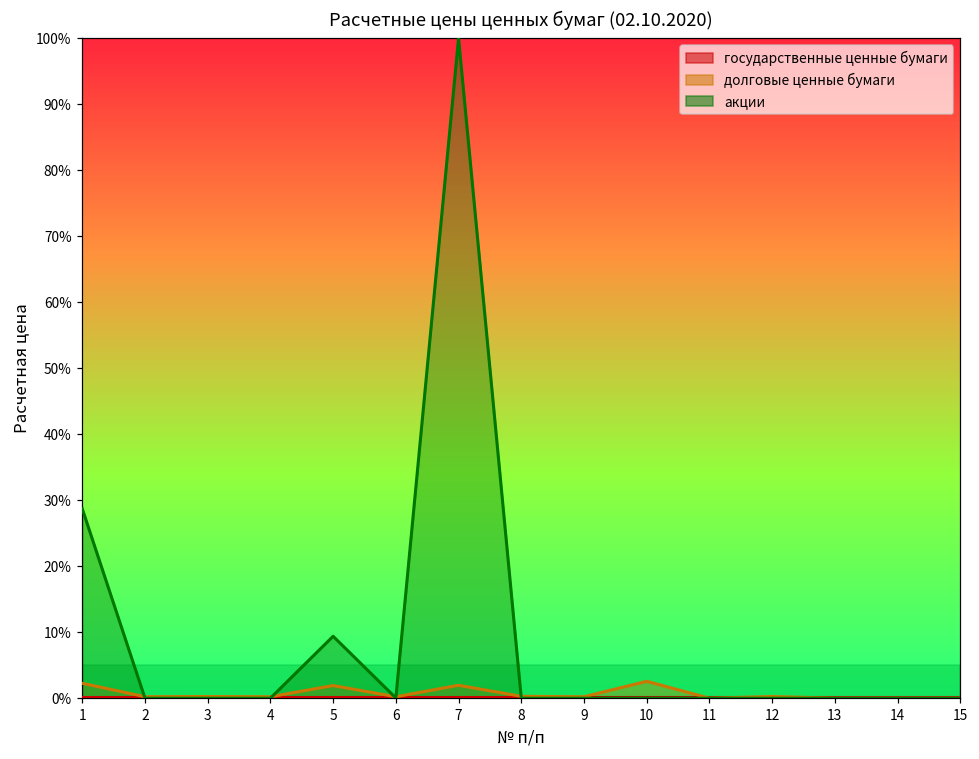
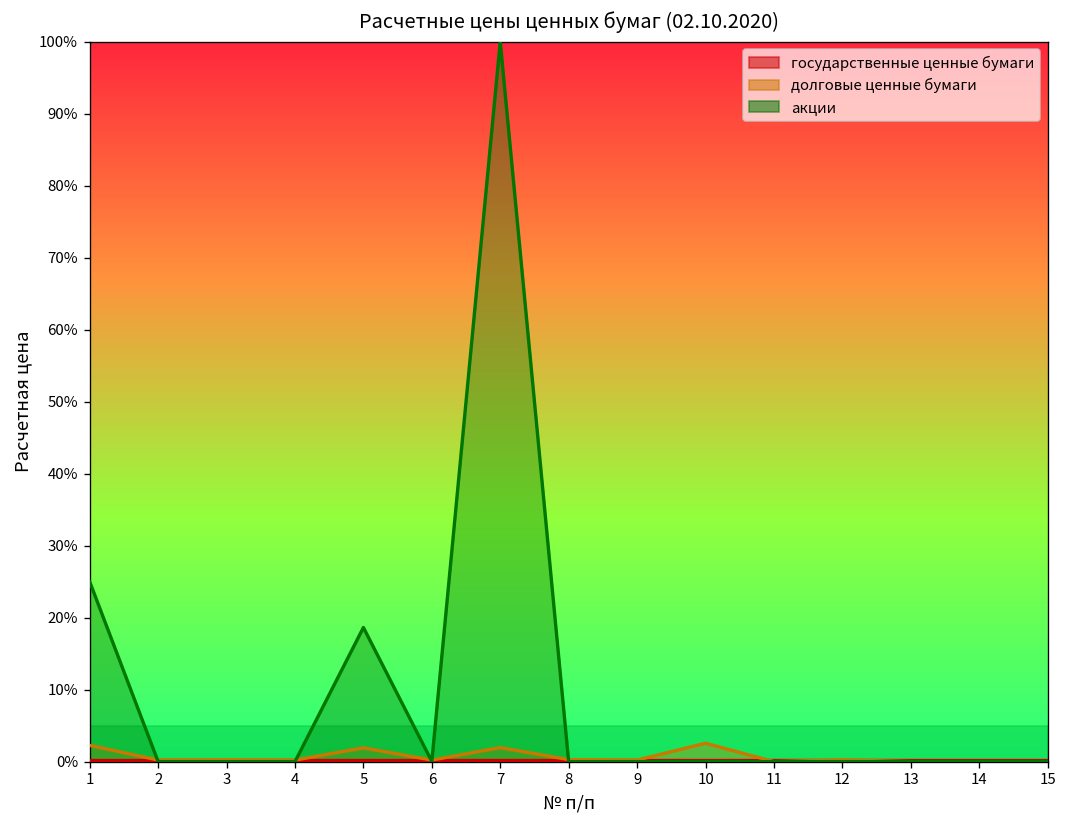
  {
    "акции": {
-     "1": "29%",
-     "5": "9%",
+     "1": "25%",
+     "5": "19%",
      "7": "100%"
    }
  }
